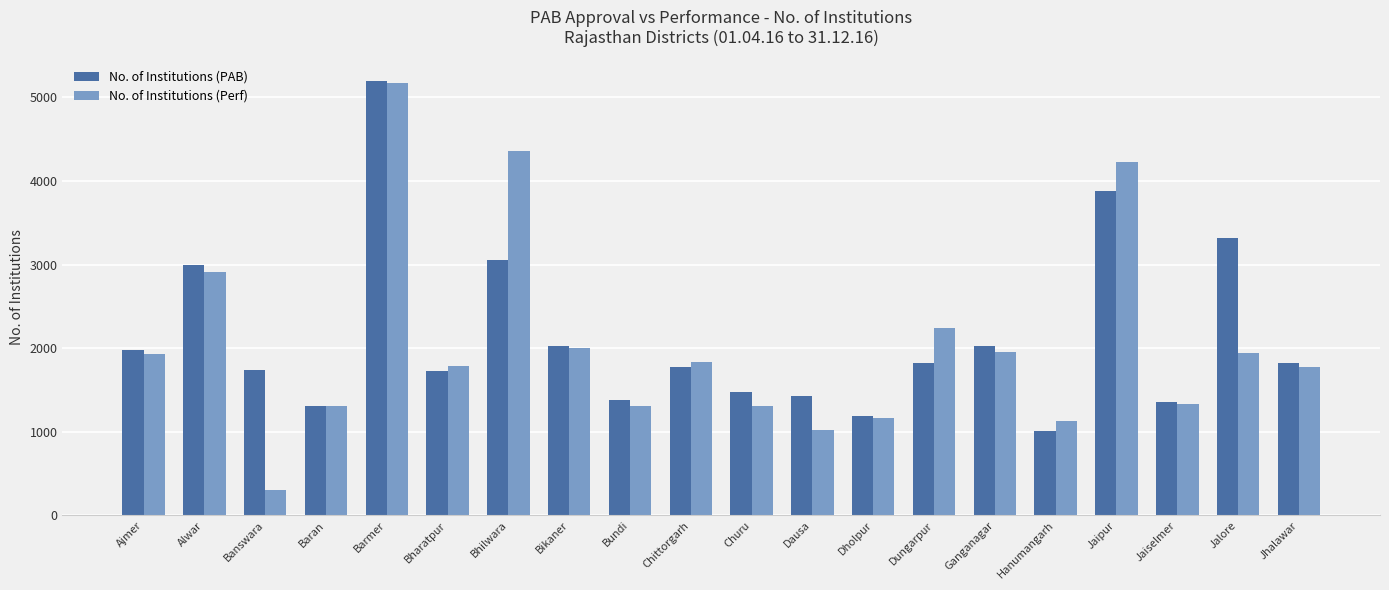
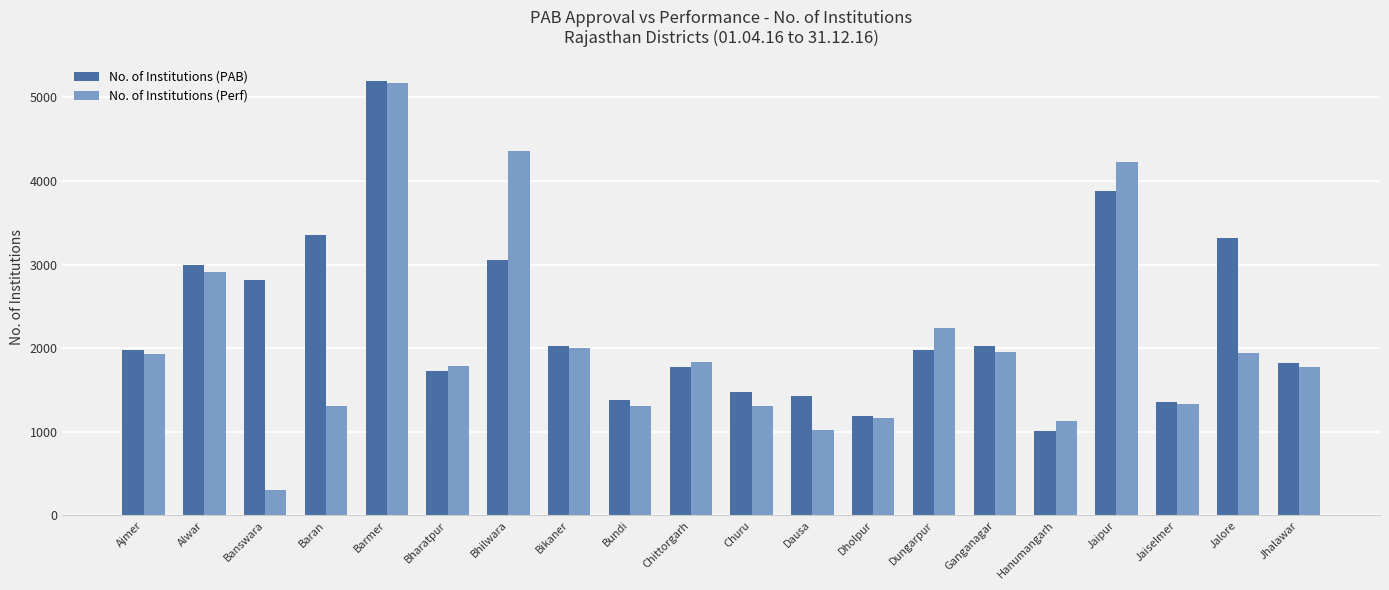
  {
    "No. of Institutions (PAB)": {
      "Ajmer": 2000,
      "Alwar": 3000,
-     "Banswara": 1700,
-     "Baran": 1300,
+     "Banswara": 2800,
+     "Baran": 3400,
      "Barmer": 5200,
      "Bharatpur": 1700,
      "Bhilwara": 3000,
      "Bikaner": 2000,
      "Bundi": 1400,
      "Chittorgarh": 1800,
      "Churu": 1500,
      "Dausa": 1400,
      "Dholpur": 1200,
-     "Dungarpur": 1800,
+     "Dungarpur": 2000,
      "Ganganagar": 2000,
      "Hanumangarh": 1000,
      "Jaipur": 3900,
      "Jaiselmer": 1400,
      "Jalore": 3300,
      "Jhalawar": 1800
    },
    "No. of Institutions (Perf)": {
      "Ajmer": 1900,
      "Alwar": 2900,
      "Banswara": 300,
      "Baran": 1300,
      "Barmer": 5200,
      "Bharatpur": 1800,
      "Bhilwara": 4400,
      "Bikaner": 2000,
      "Bundi": 1300,
      "Chittorgarh": 1800,
      "Churu": 1300,
      "Dausa": 1000,
      "Dholpur": 1200,
      "Dungarpur": 2200,
      "Ganganagar": 2000,
      "Hanumangarh": 1100,
      "Jaipur": 4200,
      "Jaiselmer": 1300,
      "Jalore": 1900,
      "Jhalawar": 1800
    }
  }
